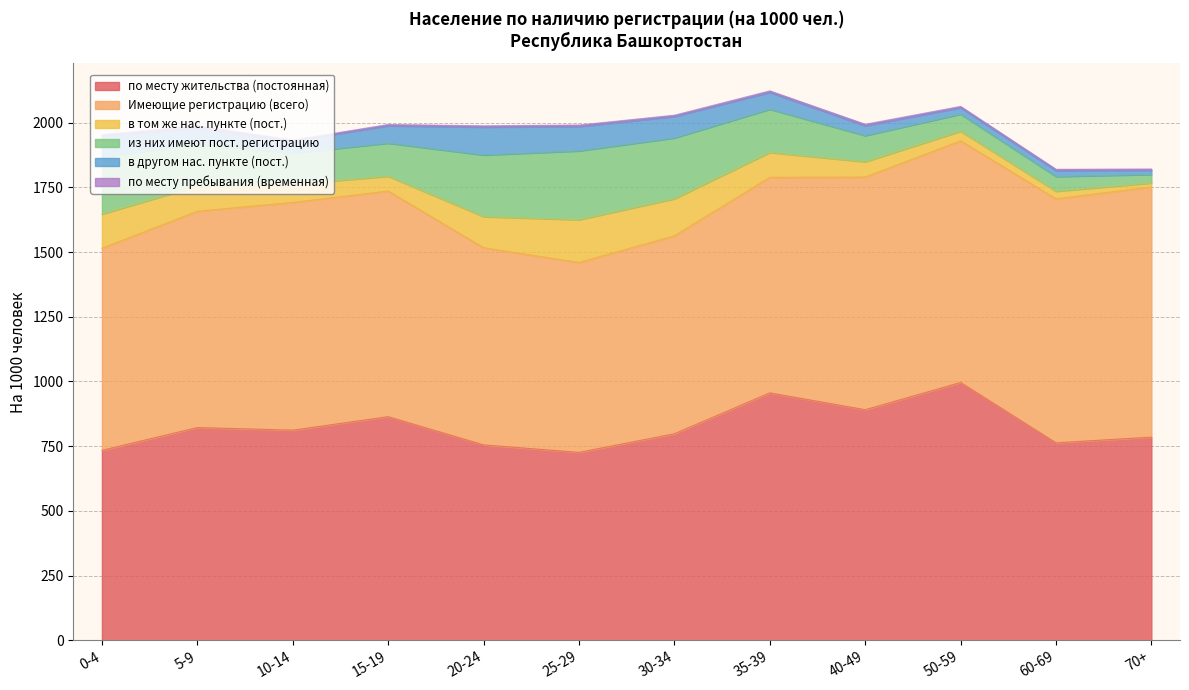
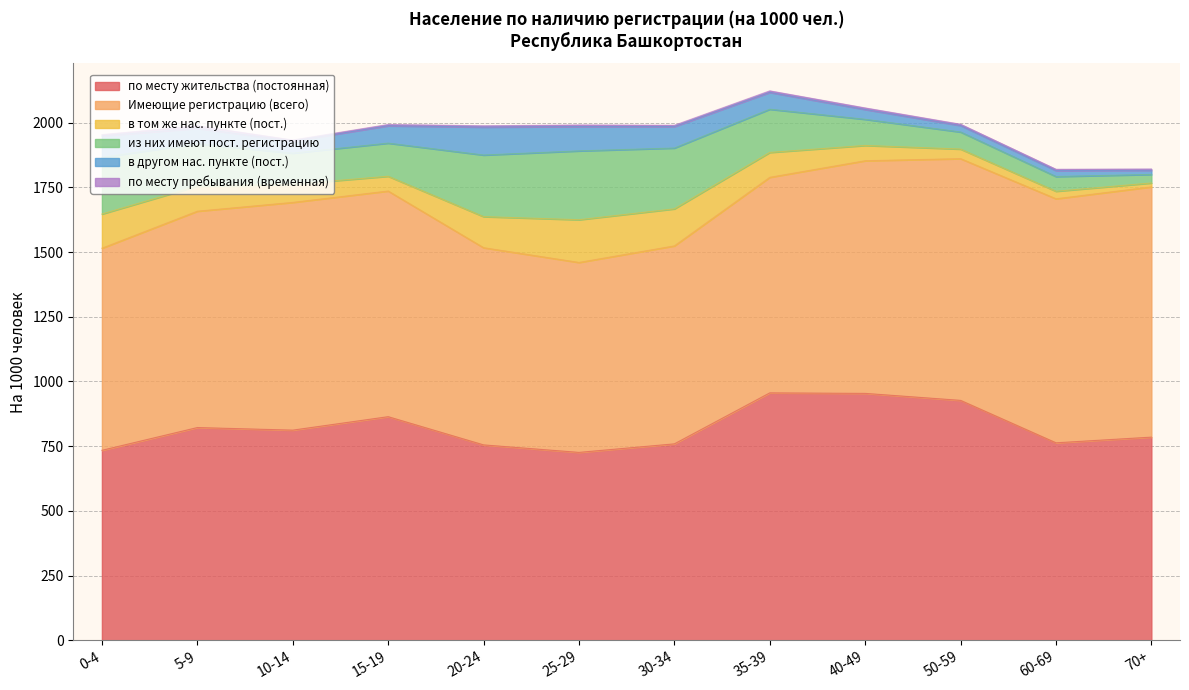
  {
    "по месту жительства (постоянная)": {
      "0-4": 730,
      "5-9": 820,
      "10-14": 810,
      "15-19": 860,
      "20-24": 760,
      "25-29": 730,
-     "30-34": 800,
+     "30-34": 760,
      "35-39": 960,
-     "40-49": 890,
-     "50-59": 1000,
+     "40-49": 950,
+     "50-59": 930,
      "60-69": 760,
      "70+": 790
    },
    "из них имеют пост. регистрацию": {
      "15-19": 130,
      "20-24": 240,
      "25-29": 270,
      "30-34": 240,
      "35-39": 170,
      "40-49": 100,
      "50-59": 70,
      "60-69": 60,
      "70+": 30
    }
  }
